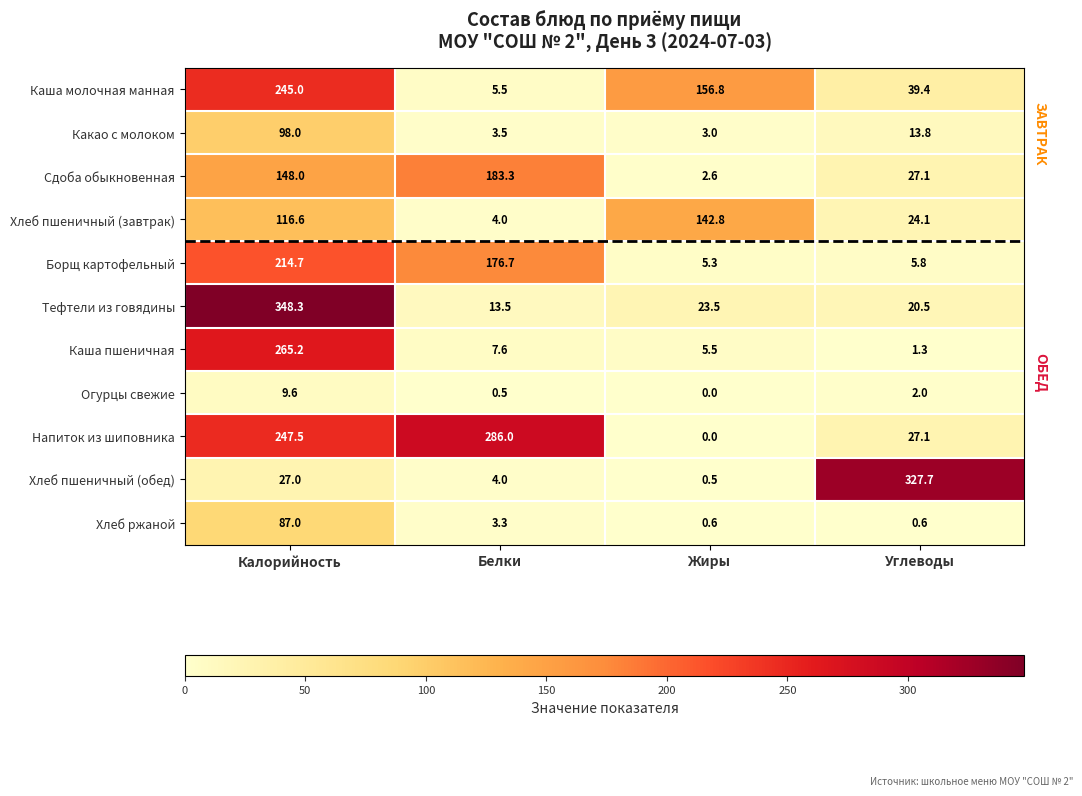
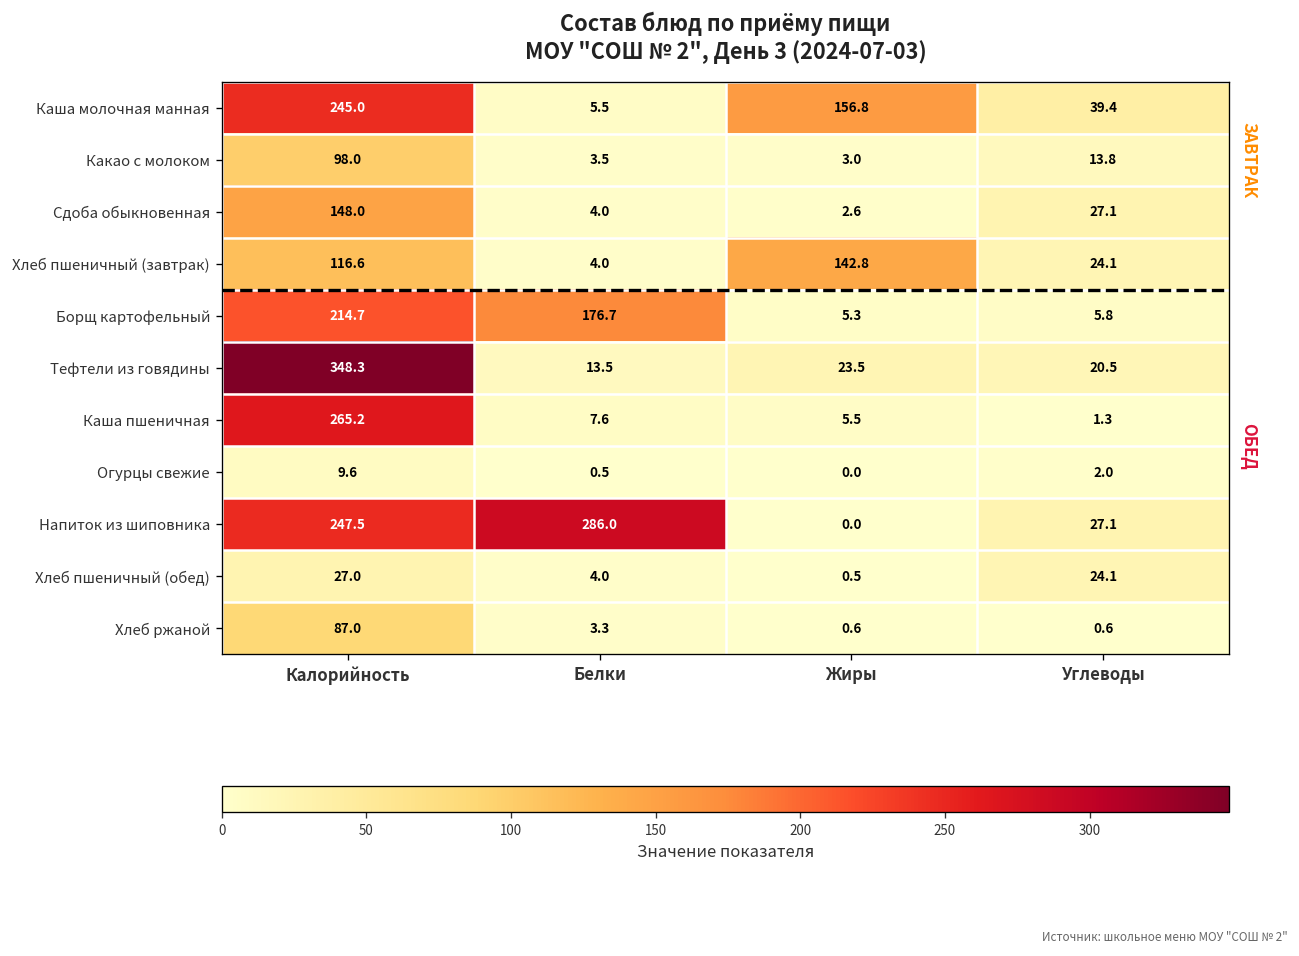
  {
    "Каша молочная манная": {
      "Калорийность": 245.0,
      "Белки": 5.5,
      "Жиры": 156.8,
      "Углеводы": 39.4
    },
    "Какао с молоком": {
      "Калорийность": 98.0,
      "Белки": 3.5,
      "Жиры": 3.0,
      "Углеводы": 13.8
    },
    "Сдоба обыкновенная": {
      "Калорийность": 148.0,
-     "Белки": 183.3,
+     "Белки": 4.0,
      "Жиры": 2.6,
      "Углеводы": 27.1
    },
    "Хлеб пшеничный (завтрак)": {
      "Калорийность": 116.6,
      "Белки": 4.0,
      "Жиры": 142.8,
      "Углеводы": 24.1
    },
    "Борщ картофельный": {
      "Калорийность": 214.7,
      "Белки": 176.7,
      "Жиры": 5.3,
      "Углеводы": 5.8
    },
    "Тефтели из говядины": {
      "Калорийность": 348.3,
      "Белки": 13.5,
      "Жиры": 23.5,
      "Углеводы": 20.5
    },
    "Каша пшеничная": {
      "Калорийность": 265.2,
      "Белки": 7.6,
      "Жиры": 5.5,
      "Углеводы": 1.3
    },
    "Огурцы свежие": {
      "Калорийность": 9.6,
      "Белки": 0.5,
      "Жиры": 0.0,
      "Углеводы": 2.0
    },
    "Напиток из шиповника": {
      "Калорийность": 247.5,
      "Белки": 286.0,
      "Жиры": 0.0,
      "Углеводы": 27.1
    },
    "Хлеб пшеничный (обед)": {
      "Калорийность": 27.0,
      "Белки": 4.0,
      "Жиры": 0.5,
-     "Углеводы": 327.7
+     "Углеводы": 24.1
    },
    "Хлеб ржаной": {
      "Калорийность": 87.0,
      "Белки": 3.3,
      "Жиры": 0.6,
      "Углеводы": 0.6
    }
  }
